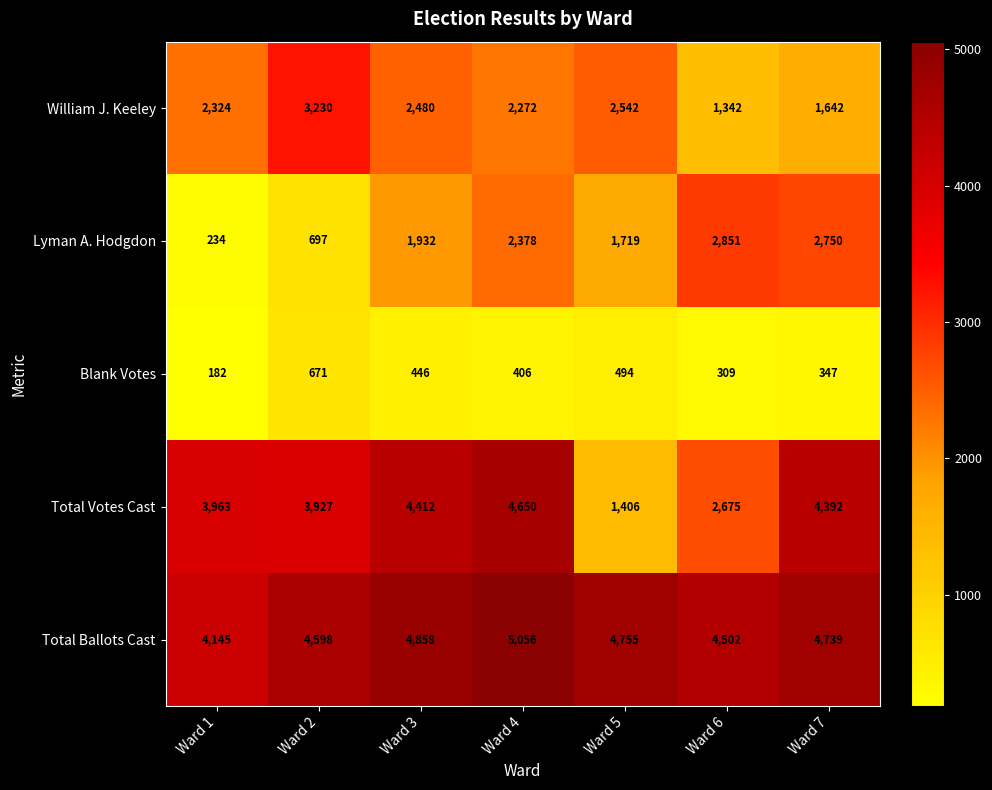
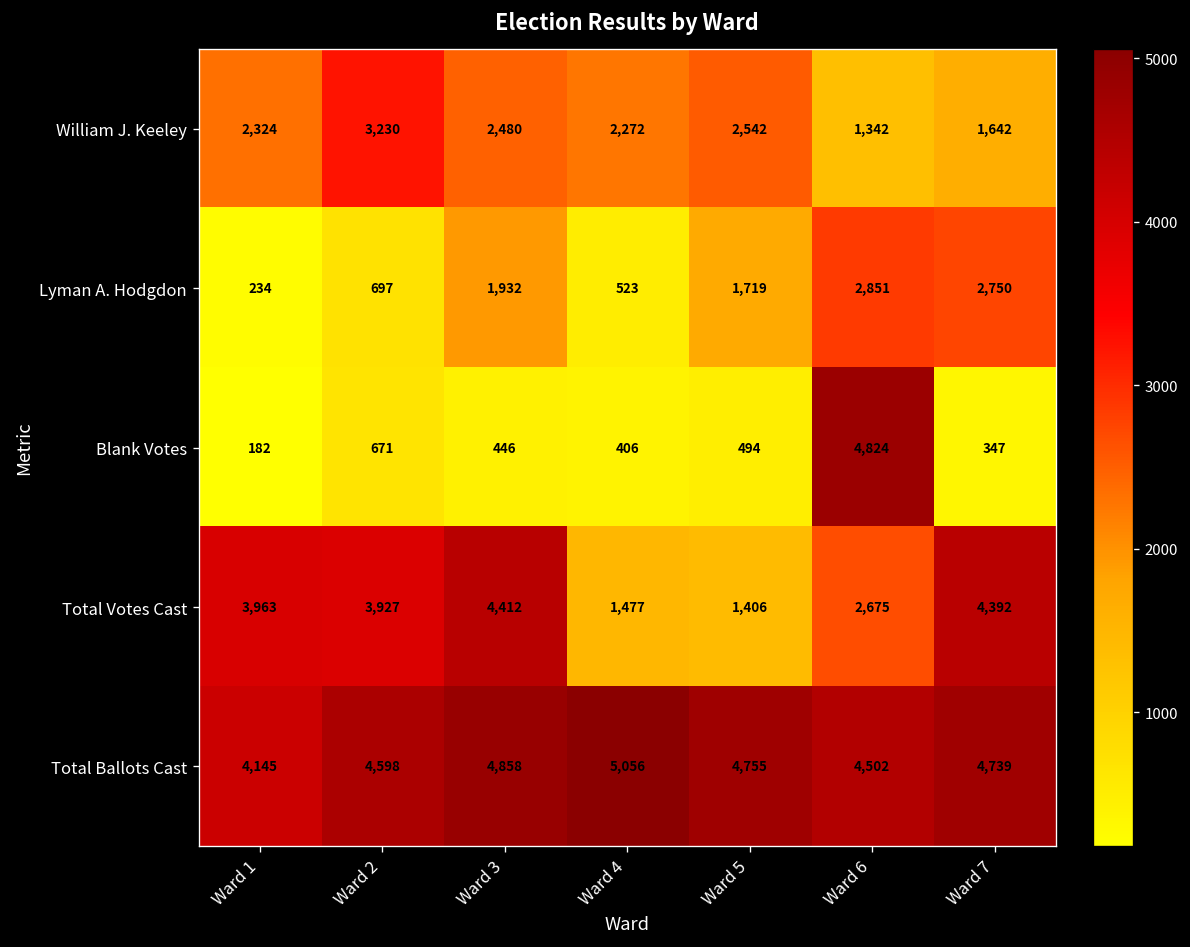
  {
    "William J. Keeley": {
      "Ward 1": "2,324",
      "Ward 2": "3,230",
      "Ward 3": "2,480",
      "Ward 4": "2,272",
      "Ward 5": "2,542",
      "Ward 6": "1,342",
      "Ward 7": "1,642"
    },
    "Lyman A. Hodgdon": {
      "Ward 1": "234",
      "Ward 2": "697",
      "Ward 3": "1,932",
-     "Ward 4": "2,378",
+     "Ward 4": "523",
      "Ward 5": "1,719",
      "Ward 6": "2,851",
      "Ward 7": "2,750"
    },
    "Blank Votes": {
      "Ward 1": "182",
      "Ward 2": "671",
      "Ward 3": "446",
      "Ward 4": "406",
      "Ward 5": "494",
-     "Ward 6": "309",
+     "Ward 6": "4,824",
      "Ward 7": "347"
    },
    "Total Votes Cast": {
      "Ward 1": "3,963",
      "Ward 2": "3,927",
      "Ward 3": "4,412",
-     "Ward 4": "4,650",
+     "Ward 4": "1,477",
      "Ward 5": "1,406",
      "Ward 6": "2,675",
      "Ward 7": "4,392"
    },
    "Total Ballots Cast": {
      "Ward 1": "4,145",
      "Ward 2": "4,598",
      "Ward 3": "4,858",
      "Ward 4": "5,056",
      "Ward 5": "4,755",
      "Ward 6": "4,502",
      "Ward 7": "4,739"
    }
  }
